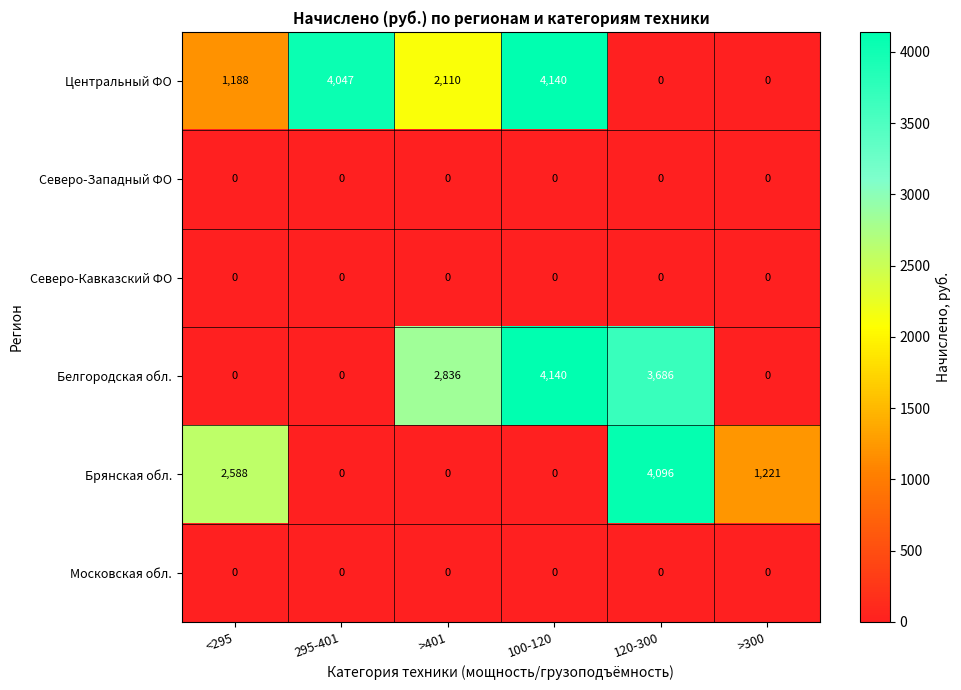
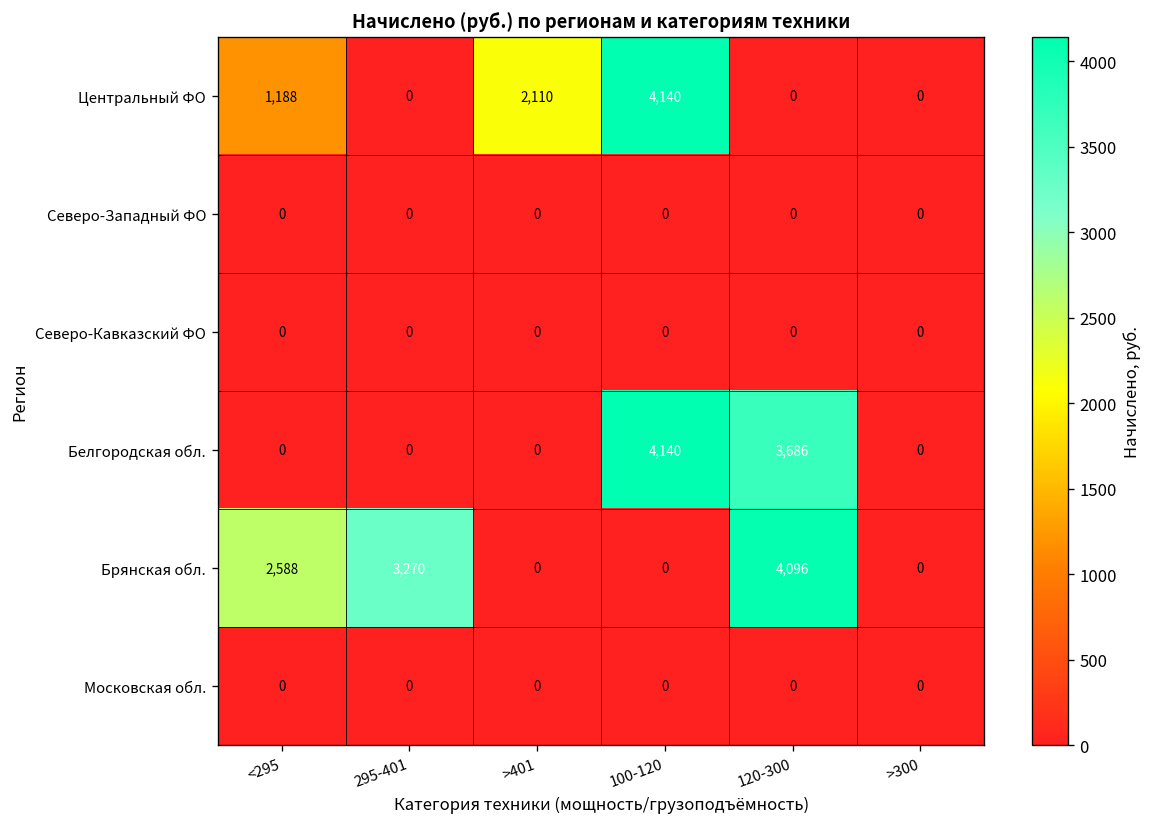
  {
    "Центральный ФО": {
      "<295": "1,188",
-     "295-401": "4,047",
+     "295-401": "0",
      ">401": "2,110",
      "100-120": "4,140",
      "120-300": "0",
      ">300": "0"
    },
    "Северо-Западный ФО": {
      "<295": "0",
      "295-401": "0",
      ">401": "0",
      "100-120": "0",
      "120-300": "0",
      ">300": "0"
    },
    "Северо-Кавказский ФО": {
      "<295": "0",
      "295-401": "0",
      ">401": "0",
      "100-120": "0",
      "120-300": "0",
      ">300": "0"
    },
    "Белгородская обл.": {
      "<295": "0",
      "295-401": "0",
-     ">401": "2,836",
+     ">401": "0",
      "100-120": "4,140",
      "120-300": "3,686",
      ">300": "0"
    },
    "Брянская обл.": {
      "<295": "2,588",
-     "295-401": "0",
+     "295-401": "3,270",
      ">401": "0",
      "100-120": "0",
      "120-300": "4,096",
-     ">300": "1,221"
+     ">300": "0"
    },
    "Московская обл.": {
      "<295": "0",
      "295-401": "0",
      ">401": "0",
      "100-120": "0",
      "120-300": "0",
      ">300": "0"
    }
  }
